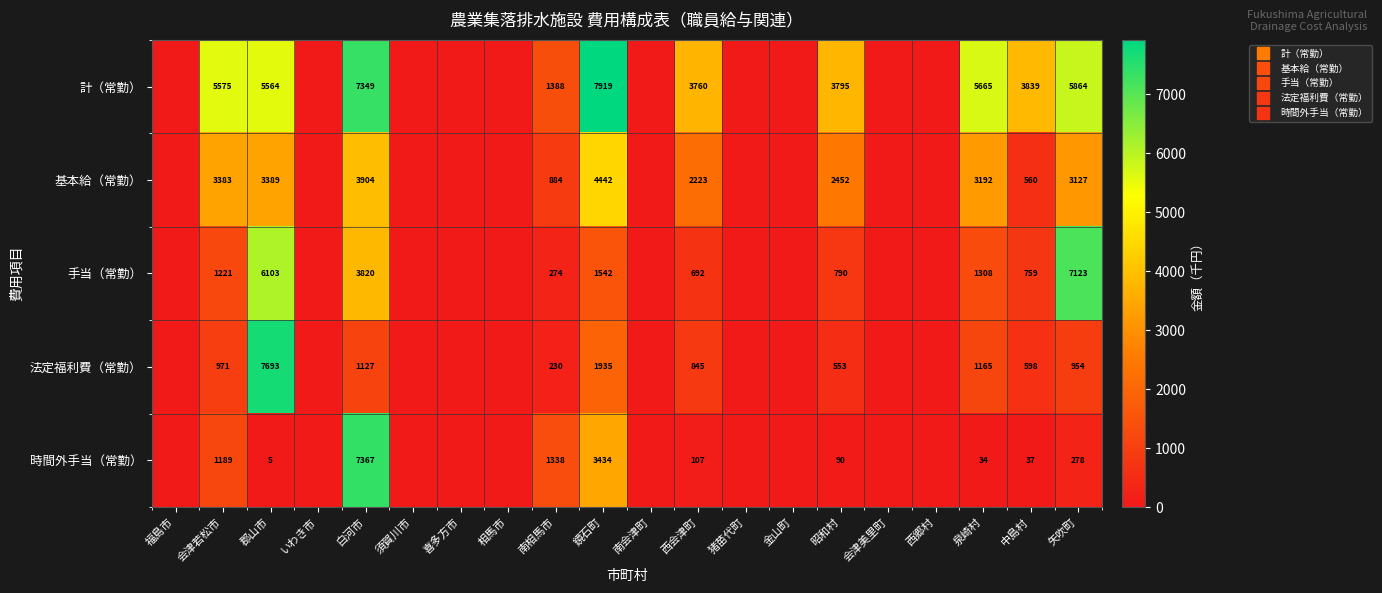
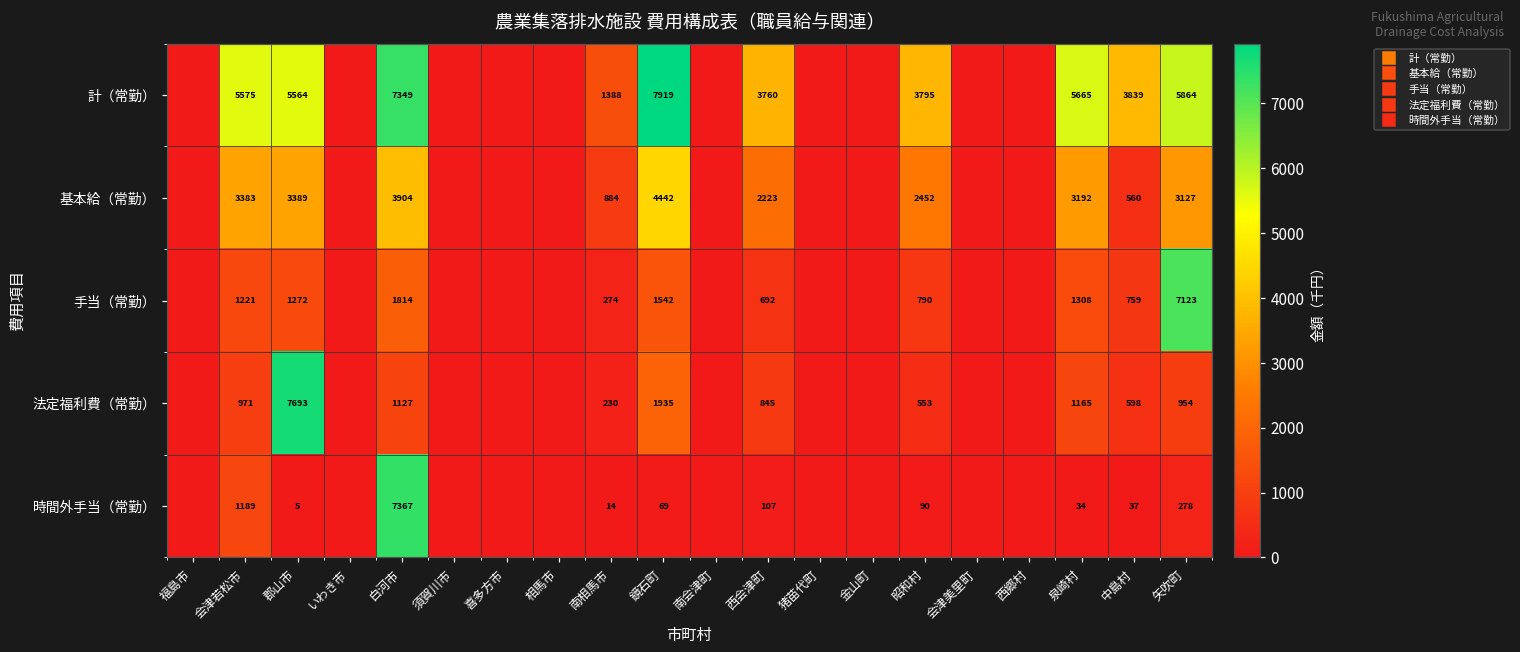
  {
    "計（常勤）": {
      "会津若松市": 5575,
      "郡山市": 5564,
      "白河市": 7349,
      "南相馬市": 1388,
      "鏡石町": 7919,
      "西会津町": 3760,
      "昭和村": 3795,
      "泉崎村": 5665,
      "中島村": 3839,
      "矢吹町": 5864
    },
    "基本給（常勤）": {
      "会津若松市": 3383,
      "郡山市": 3389,
      "白河市": 3904,
      "南相馬市": 884,
      "鏡石町": 4442,
      "西会津町": 2223,
      "昭和村": 2452,
      "泉崎村": 3192,
      "中島村": 560,
      "矢吹町": 3127
    },
    "手当（常勤）": {
      "会津若松市": 1221,
-     "郡山市": 6103,
-     "白河市": 3820,
+     "郡山市": 1272,
+     "白河市": 1814,
      "南相馬市": 274,
      "鏡石町": 1542,
      "西会津町": 692,
      "昭和村": 790,
      "泉崎村": 1308,
      "中島村": 759,
      "矢吹町": 7123
    },
    "法定福利費（常勤）": {
      "会津若松市": 971,
      "郡山市": 7693,
      "白河市": 1127,
      "南相馬市": 230,
      "鏡石町": 1935,
      "西会津町": 845,
      "昭和村": 553,
      "泉崎村": 1165,
      "中島村": 598,
      "矢吹町": 954
    },
    "時間外手当（常勤）": {
      "会津若松市": 1189,
      "郡山市": 5,
      "白河市": 7367,
-     "南相馬市": 1338,
-     "鏡石町": 3434,
+     "南相馬市": 14,
+     "鏡石町": 69,
      "西会津町": 107,
      "昭和村": 90,
      "泉崎村": 34,
      "中島村": 37,
      "矢吹町": 278
    }
  }
